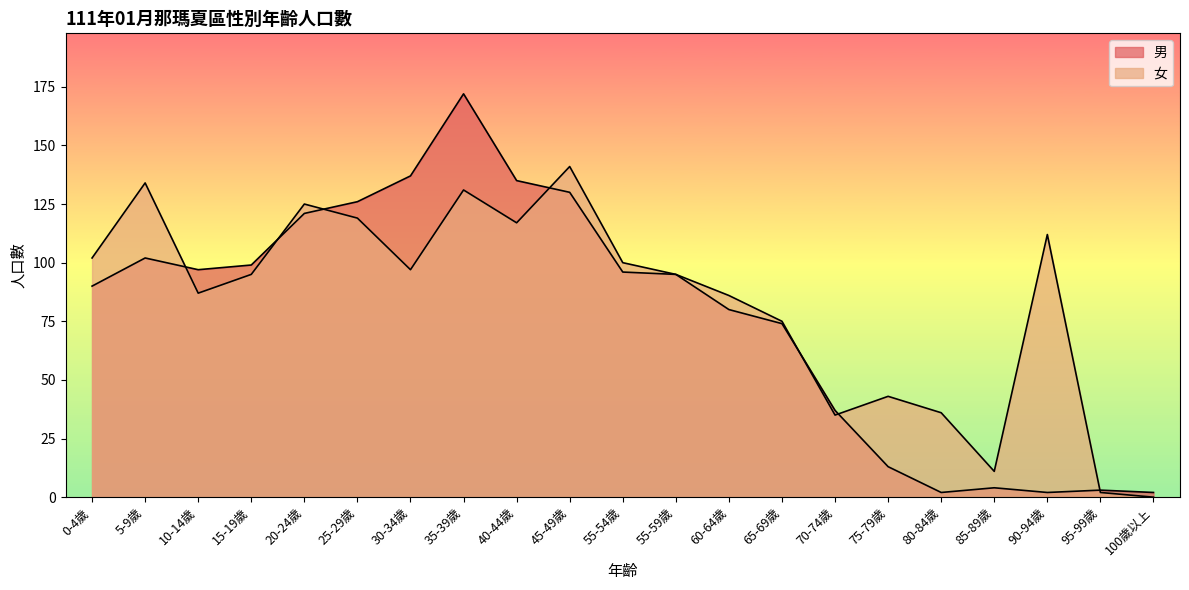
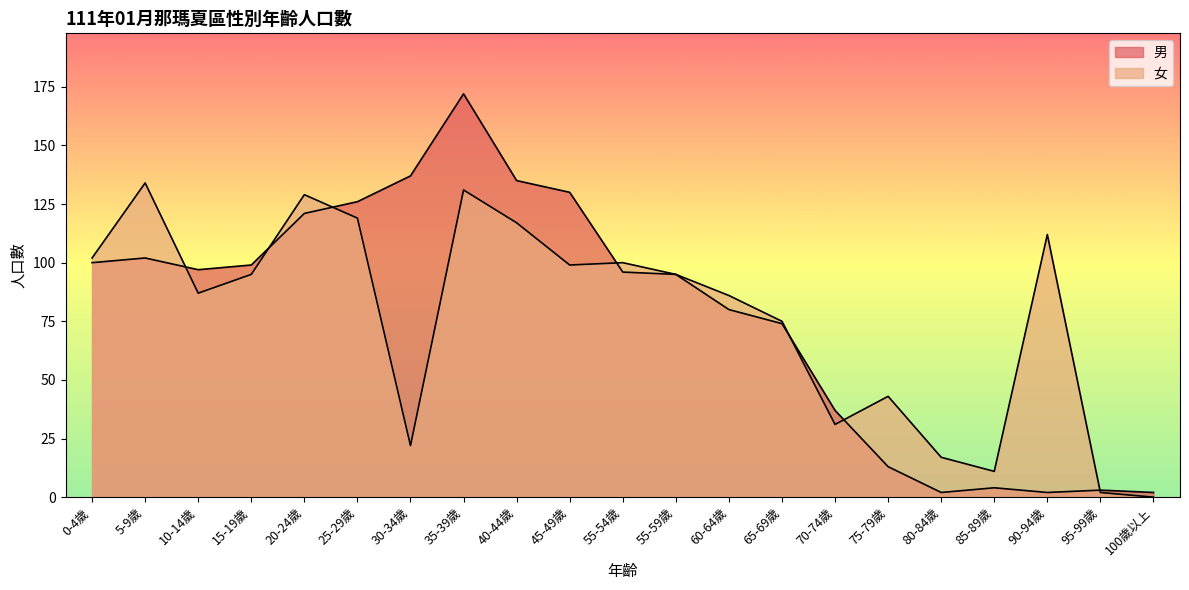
  {
    "男": {
-     "0-4歲": 90,
+     "0-4歲": 100,
      "5-9歲": 102,
      "10-14歲": 97,
      "15-19歲": 99,
      "20-24歲": 121,
      "25-29歲": 126,
      "30-34歲": 137,
      "35-39歲": 172,
      "40-44歲": 135,
      "45-49歲": 130,
      "55-54歲": 96,
      "60-64歲": 80,
      "70-74歲": 37,
      "75-79歲": 13,
      "80-84歲": 2,
      "85-89歲": 4,
      "90-94歲": 2,
      "100歲以上": 2
    },
    "女": {
      "0-4歲": 102,
      "5-9歲": 134,
      "10-14歲": 87,
      "15-19歲": 95,
-     "20-24歲": 125,
+     "20-24歲": 129,
      "25-29歲": 119,
-     "30-34歲": 97,
+     "30-34歲": 22,
      "35-39歲": 131,
      "40-44歲": 117,
-     "45-49歲": 141,
+     "45-49歲": 99,
      "55-54歲": 100,
      "60-64歲": 86,
-     "70-74歲": 35,
+     "70-74歲": 31,
      "75-79歲": 43,
-     "80-84歲": 36,
+     "80-84歲": 17,
      "85-89歲": 11,
      "90-94歲": 112,
      "100歲以上": 0
    }
  }
